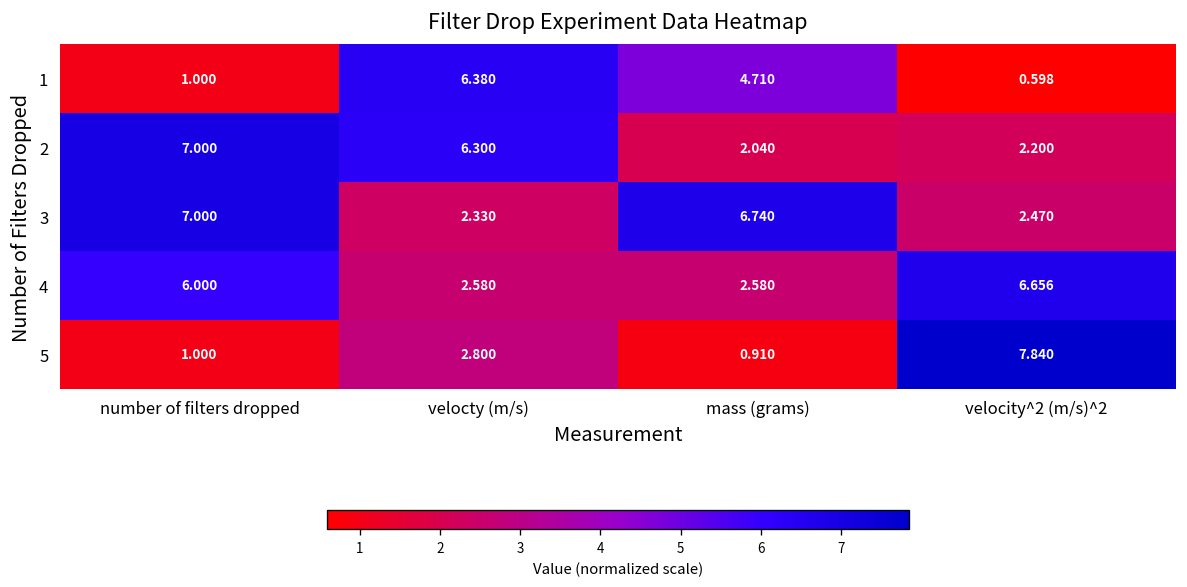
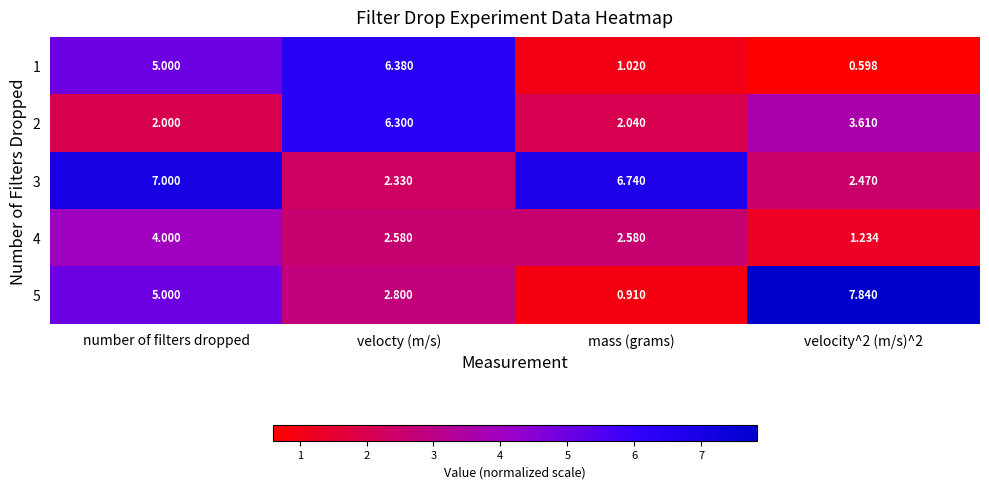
  {
    "1": {
-     "number of filters dropped": 1.000,
+     "number of filters dropped": 5.000,
      "velocty (m/s)": 6.380,
-     "mass (grams)": 4.710,
+     "mass (grams)": 1.020,
      "velocity^2 (m/s)^2": 0.598
    },
    "2": {
-     "number of filters dropped": 7.000,
+     "number of filters dropped": 2.000,
      "velocty (m/s)": 6.300,
      "mass (grams)": 2.040,
-     "velocity^2 (m/s)^2": 2.200
+     "velocity^2 (m/s)^2": 3.610
    },
    "3": {
      "number of filters dropped": 7.000,
      "velocty (m/s)": 2.330,
      "mass (grams)": 6.740,
      "velocity^2 (m/s)^2": 2.470
    },
    "4": {
-     "number of filters dropped": 6.000,
+     "number of filters dropped": 4.000,
      "velocty (m/s)": 2.580,
      "mass (grams)": 2.580,
-     "velocity^2 (m/s)^2": 6.656
+     "velocity^2 (m/s)^2": 1.234
    },
    "5": {
-     "number of filters dropped": 1.000,
+     "number of filters dropped": 5.000,
      "velocty (m/s)": 2.800,
      "mass (grams)": 0.910,
      "velocity^2 (m/s)^2": 7.840
    }
  }
